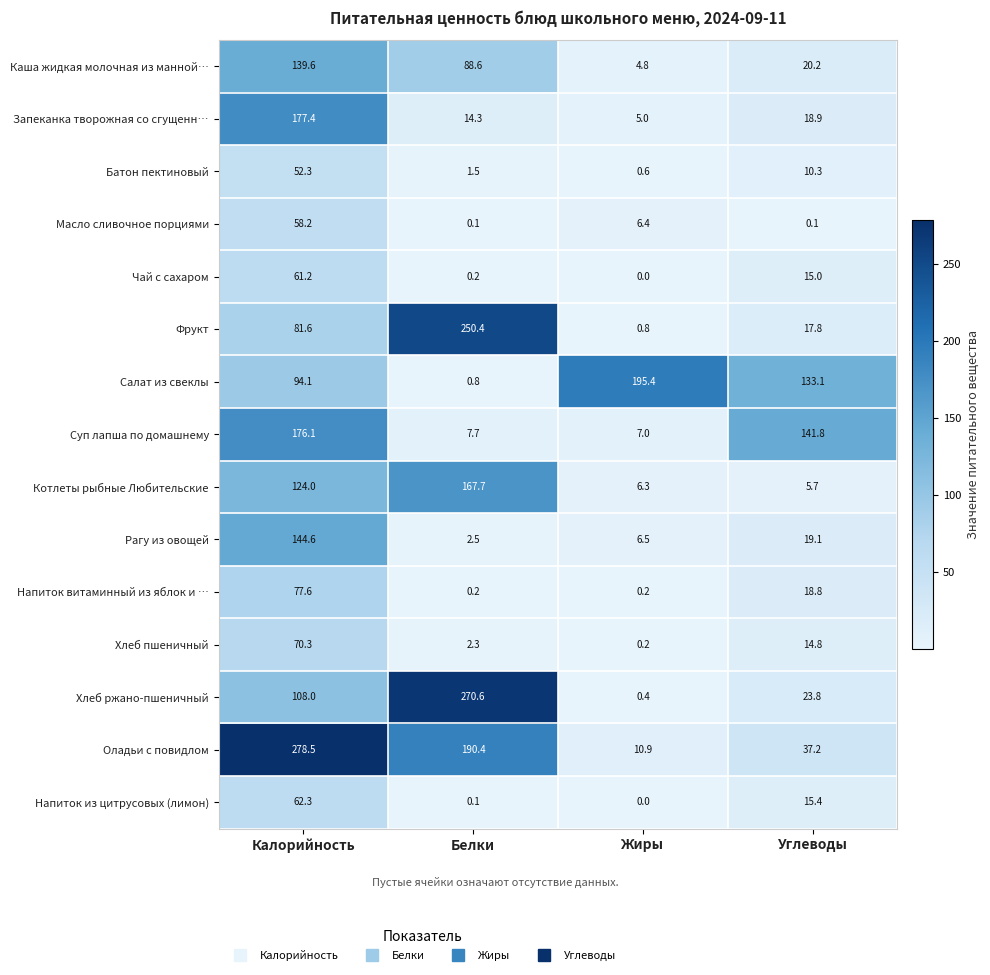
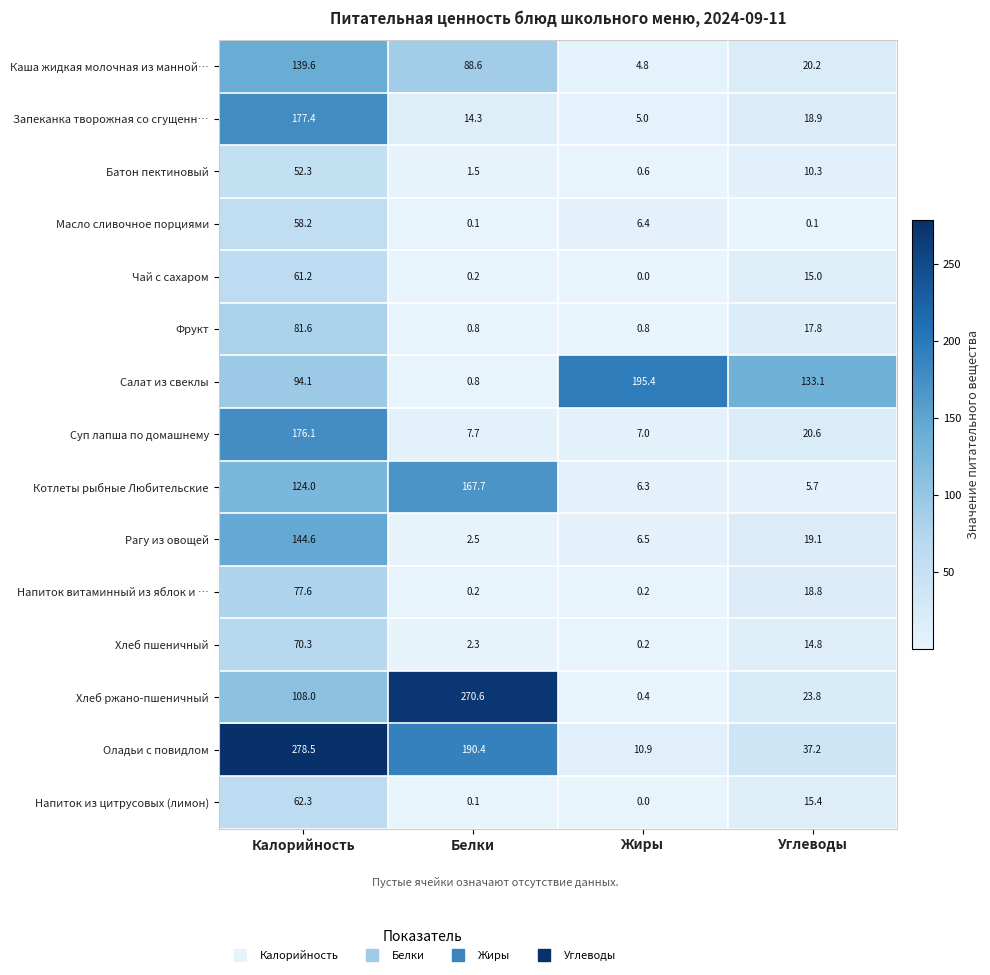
  {
    "Каша жидкая молочная из манной…": {
      "Калорийность": 139.6,
      "Белки": 88.6,
      "Жиры": 4.8,
      "Углеводы": 20.2
    },
    "Запеканка творожная со сгущенн…": {
      "Калорийность": 177.4,
      "Белки": 14.3,
      "Жиры": 5.0,
      "Углеводы": 18.9
    },
    "Батон пектиновый": {
      "Калорийность": 52.3,
      "Белки": 1.5,
      "Жиры": 0.6,
      "Углеводы": 10.3
    },
    "Масло сливочное порциями": {
      "Калорийность": 58.2,
      "Белки": 0.1,
      "Жиры": 6.4,
      "Углеводы": 0.1
    },
    "Чай с сахаром": {
      "Калорийность": 61.2,
      "Белки": 0.2,
      "Жиры": 0.0,
      "Углеводы": 15.0
    },
    "Фрукт": {
      "Калорийность": 81.6,
-     "Белки": 250.4,
+     "Белки": 0.8,
      "Жиры": 0.8,
      "Углеводы": 17.8
    },
    "Салат из свеклы": {
      "Калорийность": 94.1,
      "Белки": 0.8,
      "Жиры": 195.4,
      "Углеводы": 133.1
    },
    "Суп лапша по домашнему": {
      "Калорийность": 176.1,
      "Белки": 7.7,
      "Жиры": 7.0,
-     "Углеводы": 141.8
+     "Углеводы": 20.6
    },
    "Котлеты рыбные Любительские": {
      "Калорийность": 124.0,
      "Белки": 167.7,
      "Жиры": 6.3,
      "Углеводы": 5.7
    },
    "Рагу из овощей": {
      "Калорийность": 144.6,
      "Белки": 2.5,
      "Жиры": 6.5,
      "Углеводы": 19.1
    },
    "Напиток витаминный из яблок и …": {
      "Калорийность": 77.6,
      "Белки": 0.2,
      "Жиры": 0.2,
      "Углеводы": 18.8
    },
    "Хлеб пшеничный": {
      "Калорийность": 70.3,
      "Белки": 2.3,
      "Жиры": 0.2,
      "Углеводы": 14.8
    },
    "Хлеб ржано-пшеничный": {
      "Калорийность": 108.0,
      "Белки": 270.6,
      "Жиры": 0.4,
      "Углеводы": 23.8
    },
    "Оладьи с повидлом": {
      "Калорийность": 278.5,
      "Белки": 190.4,
      "Жиры": 10.9,
      "Углеводы": 37.2
    },
    "Напиток из цитрусовых (лимон)": {
      "Калорийность": 62.3,
      "Белки": 0.1,
      "Жиры": 0.0,
      "Углеводы": 15.4
    }
  }
